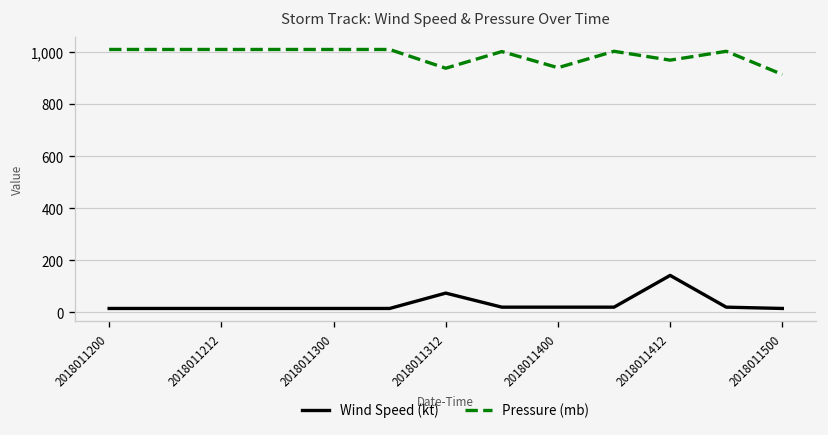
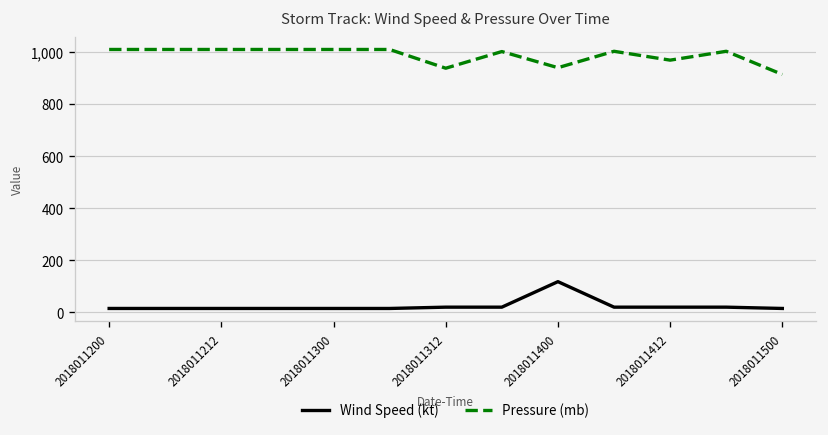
  {
    "Wind Speed (kt)": {
      "2018011200": "20",
      "2018011212": "20",
      "2018011300": "20",
-     "2018011312": "70",
-     "2018011400": "20",
-     "2018011412": "140",
+     "2018011312": "20",
+     "2018011400": "120",
+     "2018011412": "20",
      "2018011500": "20"
    },
    "Pressure (mb)": {
      "2018011200": "1,010",
      "2018011212": "1,010",
      "2018011300": "1,010",
      "2018011312": "940",
      "2018011400": "940",
      "2018011412": "970",
      "2018011500": "910"
    }
  }
